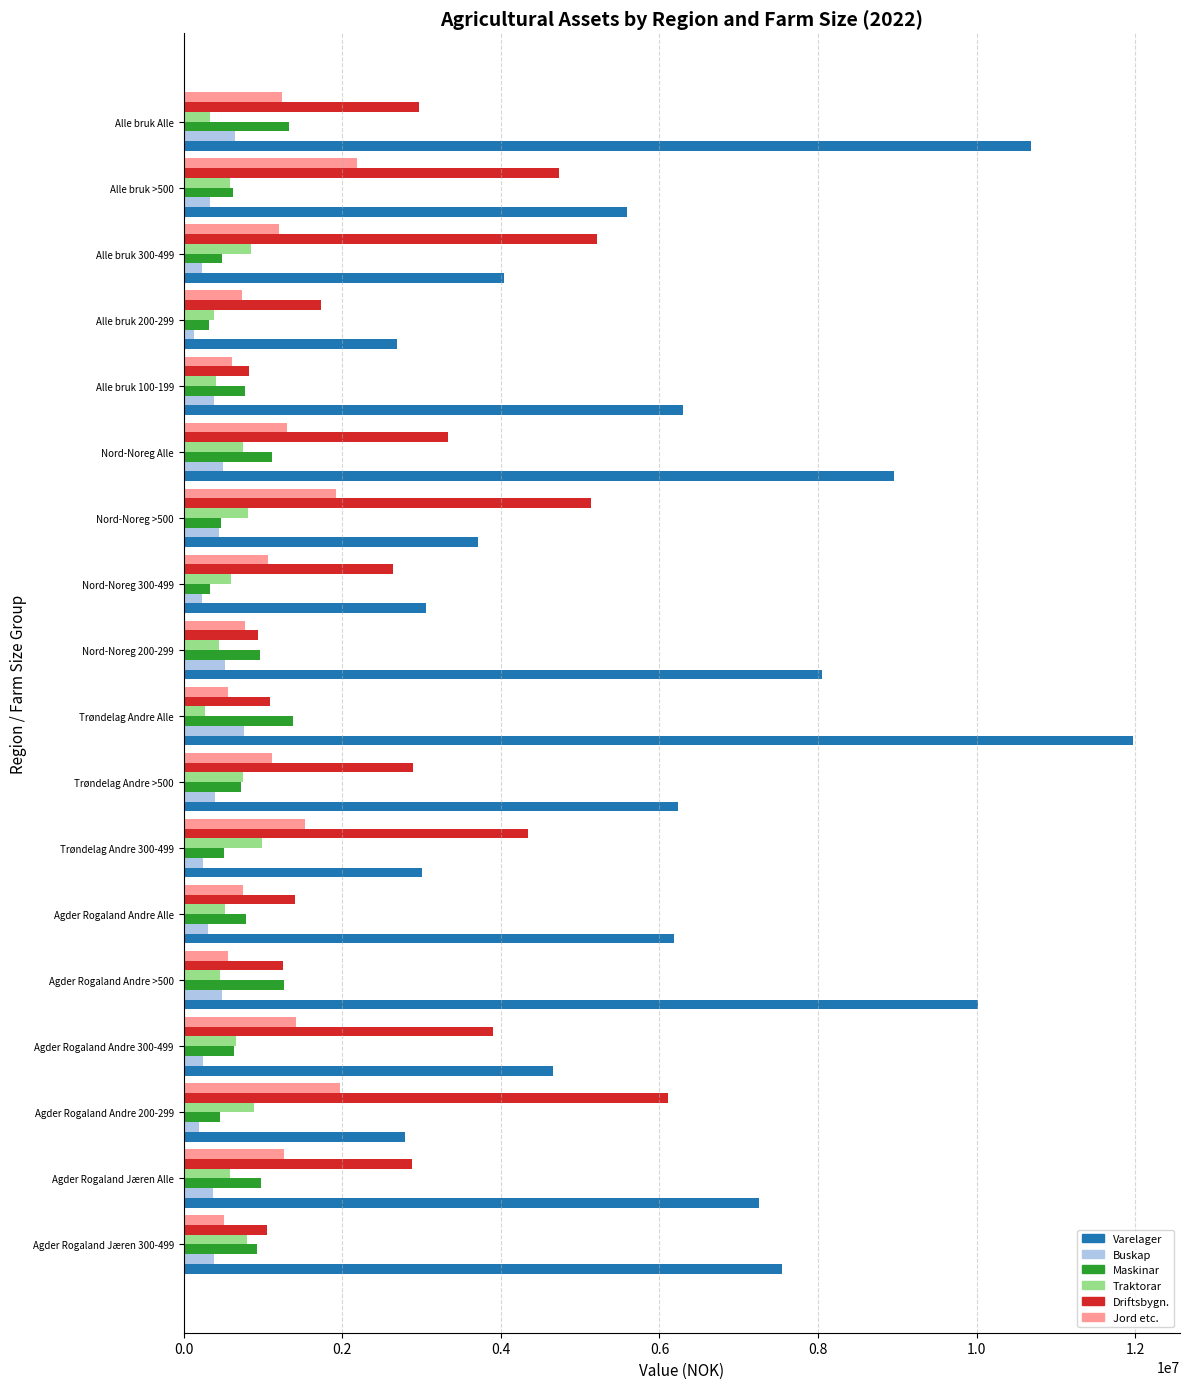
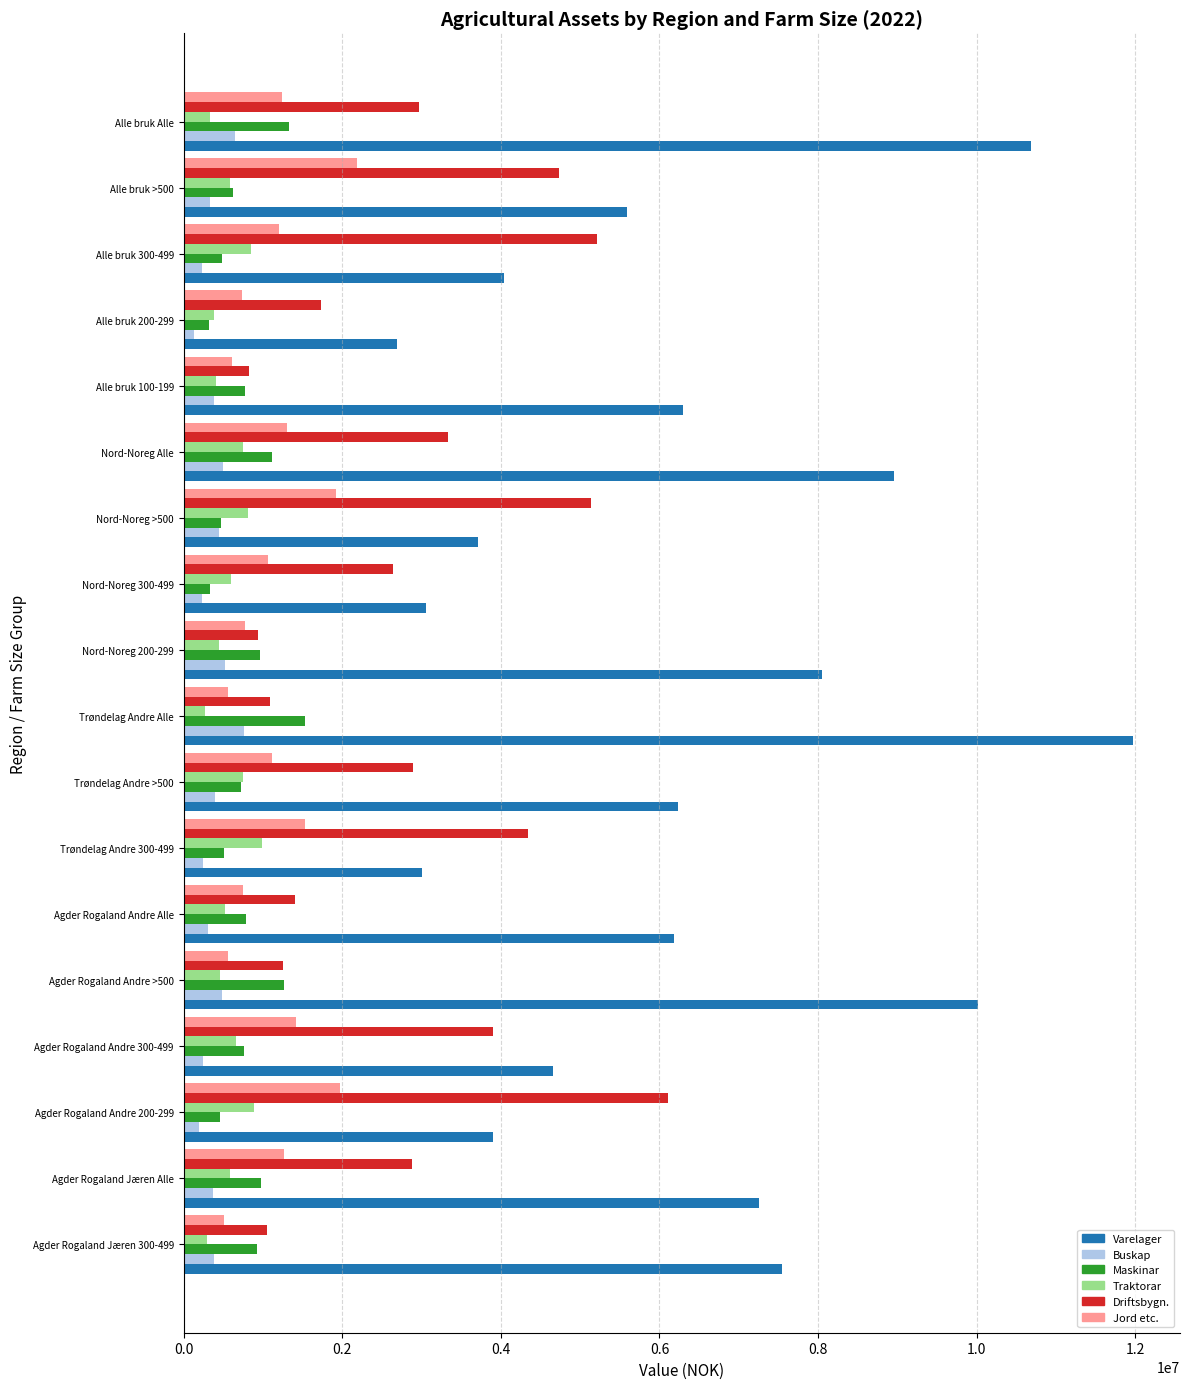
  {
    "Varelager": {
      "Alle bruk Alle": 10700000,
      "Alle bruk >500": 5600000,
      "Alle bruk 300-499": 4000000,
      "Alle bruk 200-299": 2700000,
      "Alle bruk 100-199": 6300000,
      "Nord-Noreg Alle": 9000000,
      "Nord-Noreg >500": 3700000,
      "Nord-Noreg 300-499": 3100000,
      "Nord-Noreg 200-299": 8000000,
      "Trøndelag Andre Alle": 12000000,
      "Trøndelag Andre >500": 6200000,
      "Trøndelag Andre 300-499": 3000000,
      "Agder Rogaland Andre Alle": 6200000,
      "Agder Rogaland Andre >500": 10000000,
      "Agder Rogaland Andre 300-499": 4700000,
-     "Agder Rogaland Andre 200-299": 2800000,
+     "Agder Rogaland Andre 200-299": 3900000,
      "Agder Rogaland Jæren Alle": 7300000,
      "Agder Rogaland Jæren 300-499": 7500000
    },
    "Buskap": {
      "Alle bruk Alle": 600000,
      "Alle bruk >500": 300000,
      "Alle bruk 300-499": 200000,
      "Alle bruk 200-299": 100000,
      "Alle bruk 100-199": 400000,
      "Nord-Noreg Alle": 500000,
      "Nord-Noreg >500": 400000,
      "Nord-Noreg 300-499": 200000,
      "Nord-Noreg 200-299": 500000,
      "Trøndelag Andre Alle": 800000,
      "Trøndelag Andre >500": 400000,
      "Trøndelag Andre 300-499": 200000,
      "Agder Rogaland Andre Alle": 300000,
      "Agder Rogaland Andre >500": 500000,
      "Agder Rogaland Andre 300-499": 200000,
      "Agder Rogaland Andre 200-299": 200000,
      "Agder Rogaland Jæren Alle": 400000,
      "Agder Rogaland Jæren 300-499": 400000
    },
    "Maskinar": {
      "Alle bruk Alle": 1300000,
      "Alle bruk >500": 600000,
      "Alle bruk 300-499": 500000,
      "Alle bruk 200-299": 300000,
      "Alle bruk 100-199": 800000,
      "Nord-Noreg Alle": 1100000,
      "Nord-Noreg >500": 500000,
      "Nord-Noreg 300-499": 300000,
      "Nord-Noreg 200-299": 1000000,
-     "Trøndelag Andre Alle": 1400000,
+     "Trøndelag Andre Alle": 1500000,
      "Trøndelag Andre >500": 700000,
      "Trøndelag Andre 300-499": 500000,
      "Agder Rogaland Andre Alle": 800000,
      "Agder Rogaland Andre >500": 1300000,
-     "Agder Rogaland Andre 300-499": 600000,
+     "Agder Rogaland Andre 300-499": 800000,
      "Agder Rogaland Andre 200-299": 500000,
      "Agder Rogaland Jæren Alle": 1000000,
      "Agder Rogaland Jæren 300-499": 900000
    },
    "Traktorar": {
      "Alle bruk Alle": 300000,
      "Alle bruk >500": 600000,
      "Alle bruk 300-499": 800000,
      "Alle bruk 200-299": 400000,
      "Alle bruk 100-199": 400000,
      "Nord-Noreg Alle": 700000,
      "Nord-Noreg >500": 800000,
      "Nord-Noreg 300-499": 600000,
      "Nord-Noreg 200-299": 400000,
      "Trøndelag Andre Alle": 300000,
      "Trøndelag Andre >500": 700000,
      "Trøndelag Andre 300-499": 1000000,
      "Agder Rogaland Andre Alle": 500000,
      "Agder Rogaland Andre >500": 500000,
      "Agder Rogaland Andre 300-499": 700000,
      "Agder Rogaland Andre 200-299": 900000,
      "Agder Rogaland Jæren Alle": 600000,
-     "Agder Rogaland Jæren 300-499": 800000
+     "Agder Rogaland Jæren 300-499": 300000
    },
    "Driftsbygn.": {
      "Alle bruk Alle": 3000000,
      "Alle bruk >500": 4700000,
      "Alle bruk 300-499": 5200000,
      "Alle bruk 200-299": 1700000,
      "Alle bruk 100-199": 800000,
      "Nord-Noreg Alle": 3300000,
      "Nord-Noreg >500": 5100000,
      "Nord-Noreg 300-499": 2600000,
      "Nord-Noreg 200-299": 900000,
      "Trøndelag Andre Alle": 1100000,
      "Trøndelag Andre >500": 2900000,
      "Trøndelag Andre 300-499": 4300000,
      "Agder Rogaland Andre Alle": 1400000,
      "Agder Rogaland Andre >500": 1300000,
      "Agder Rogaland Andre 300-499": 3900000,
      "Agder Rogaland Andre 200-299": 6100000,
      "Agder Rogaland Jæren Alle": 2900000,
      "Agder Rogaland Jæren 300-499": 1000000
    },
    "Jord etc.": {
      "Alle bruk Alle": 1200000,
      "Alle bruk >500": 2200000,
      "Alle bruk 300-499": 1200000,
      "Alle bruk 200-299": 700000,
      "Alle bruk 100-199": 600000,
      "Nord-Noreg Alle": 1300000,
      "Nord-Noreg >500": 1900000,
      "Nord-Noreg 300-499": 1100000,
      "Nord-Noreg 200-299": 800000,
      "Trøndelag Andre Alle": 600000,
      "Trøndelag Andre >500": 1100000,
      "Trøndelag Andre 300-499": 1500000,
      "Agder Rogaland Andre Alle": 700000,
      "Agder Rogaland Andre >500": 600000,
      "Agder Rogaland Andre 300-499": 1400000,
      "Agder Rogaland Andre 200-299": 2000000,
      "Agder Rogaland Jæren Alle": 1300000,
      "Agder Rogaland Jæren 300-499": 500000
    }
  }
